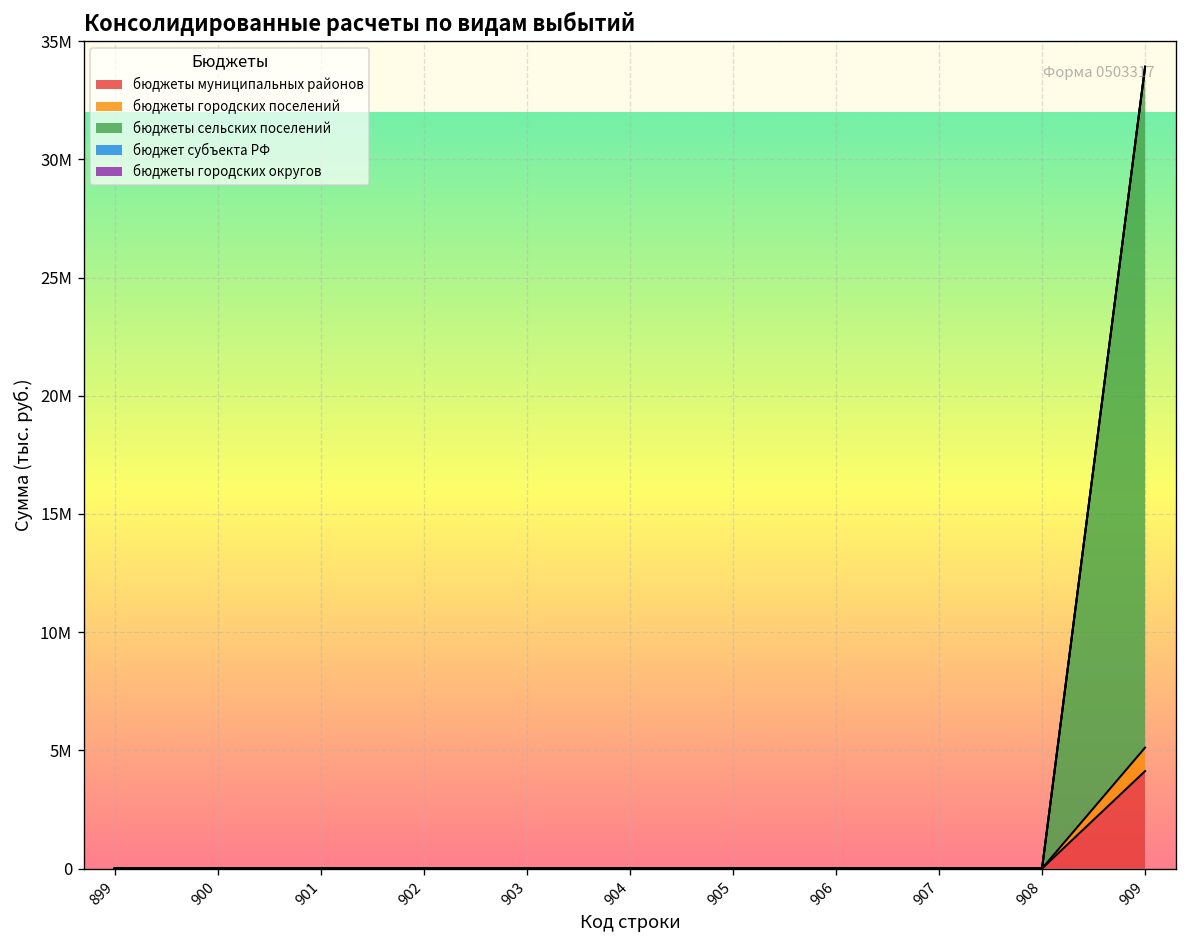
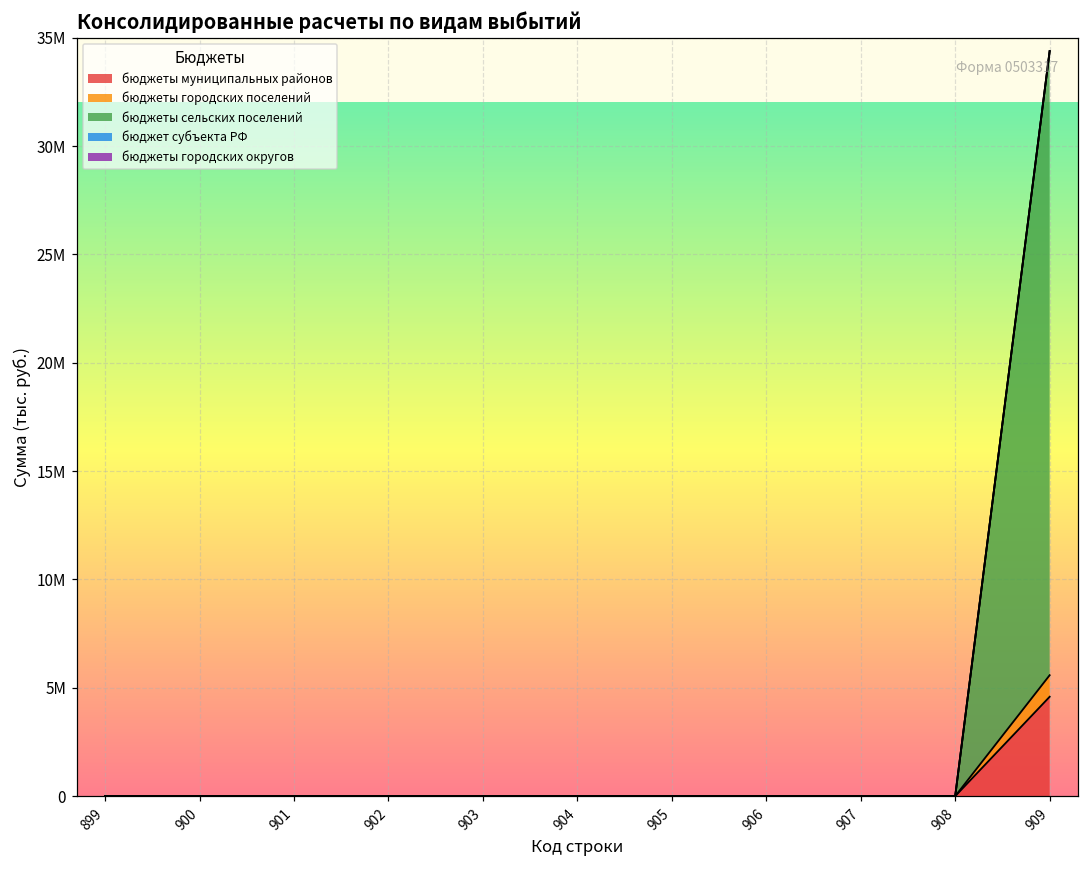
  {
    "бюджеты муниципальных районов": {
-     "909": 4100000
+     "909": 4600000
    },
    "бюджеты городских поселений": {
      "909": 1000000
    }
  }
